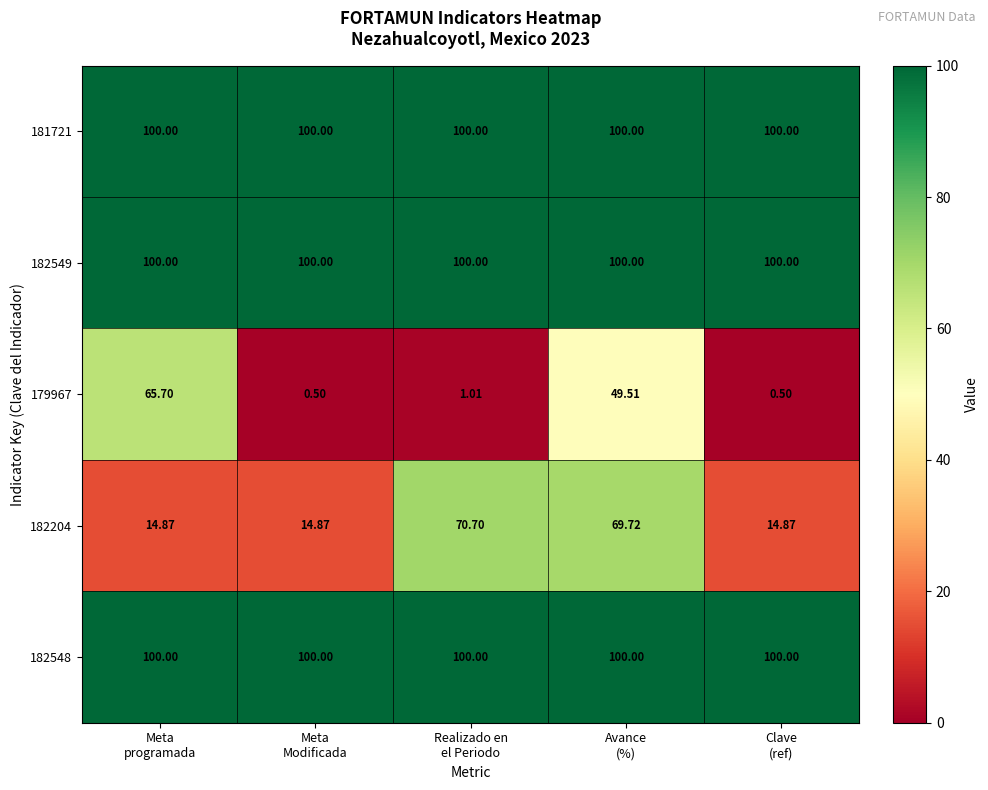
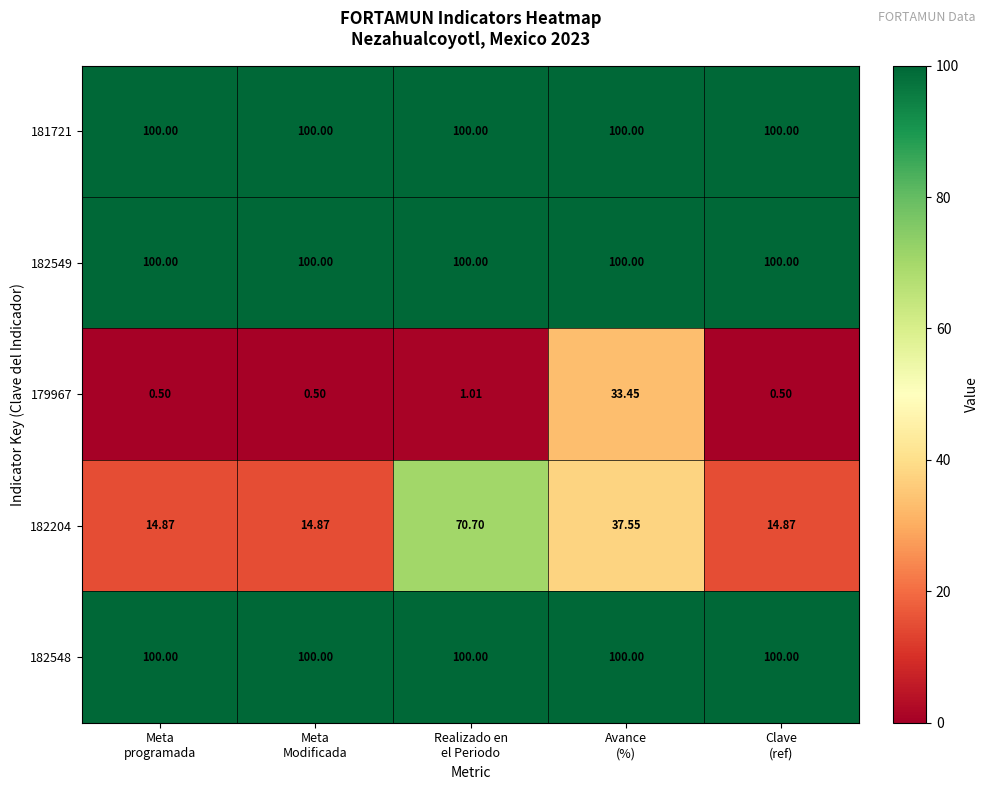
  {
    "181721": {
      "Meta programada": 100.00,
      "Meta Modificada": 100.00,
      "Realizado en el Periodo": 100.00,
      "Avance (%)": 100.00,
      "Clave (ref)": 100.00
    },
    "182549": {
      "Meta programada": 100.00,
      "Meta Modificada": 100.00,
      "Realizado en el Periodo": 100.00,
      "Avance (%)": 100.00,
      "Clave (ref)": 100.00
    },
    "179967": {
-     "Meta programada": 65.70,
+     "Meta programada": 0.50,
      "Meta Modificada": 0.50,
      "Realizado en el Periodo": 1.01,
-     "Avance (%)": 49.51,
+     "Avance (%)": 33.45,
      "Clave (ref)": 0.50
    },
    "182204": {
      "Meta programada": 14.87,
      "Meta Modificada": 14.87,
      "Realizado en el Periodo": 70.70,
-     "Avance (%)": 69.72,
+     "Avance (%)": 37.55,
      "Clave (ref)": 14.87
    },
    "182548": {
      "Meta programada": 100.00,
      "Meta Modificada": 100.00,
      "Realizado en el Periodo": 100.00,
      "Avance (%)": 100.00,
      "Clave (ref)": 100.00
    }
  }
